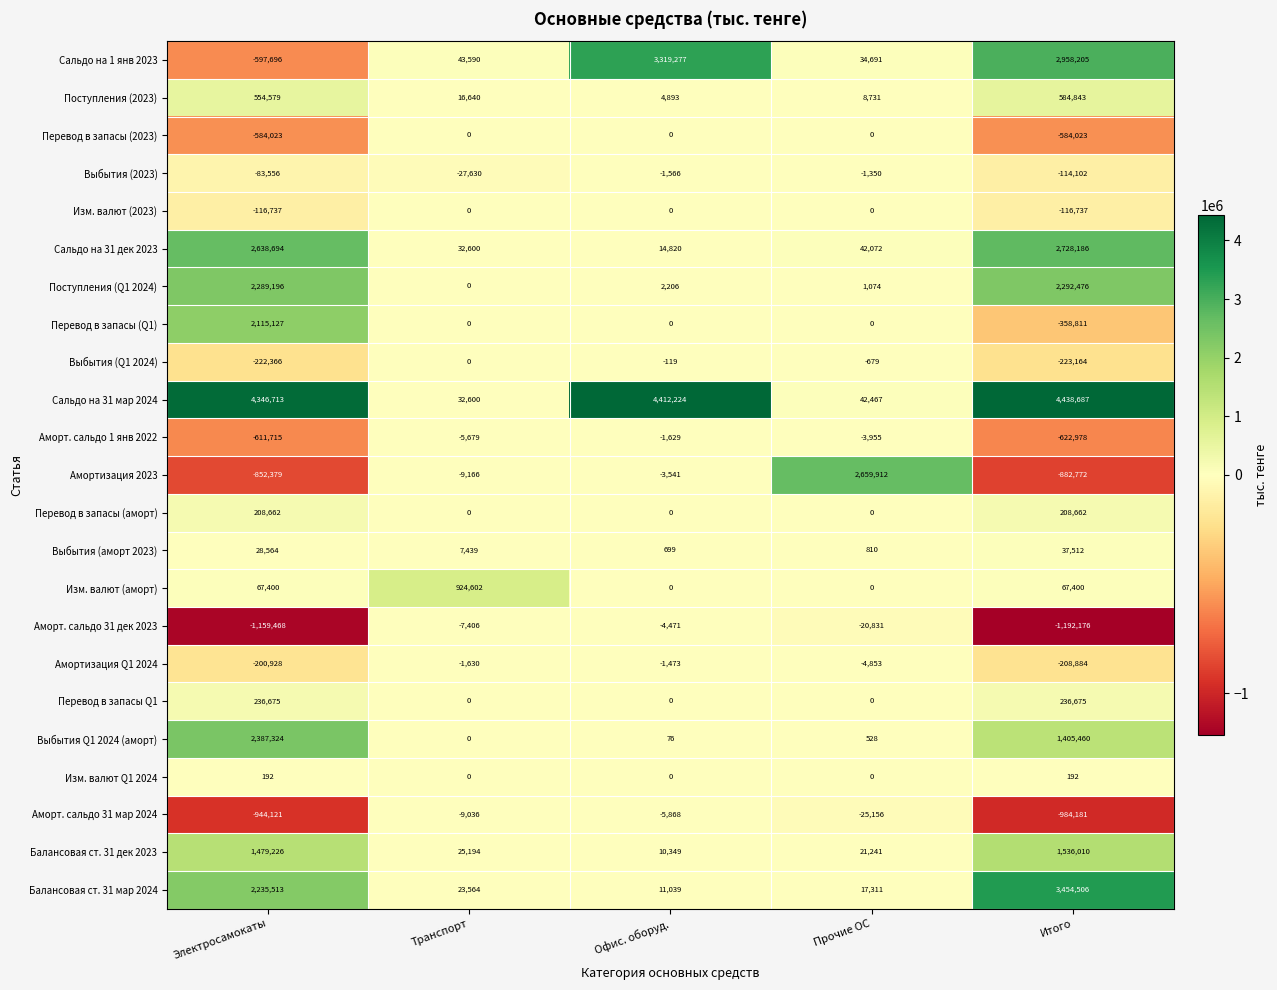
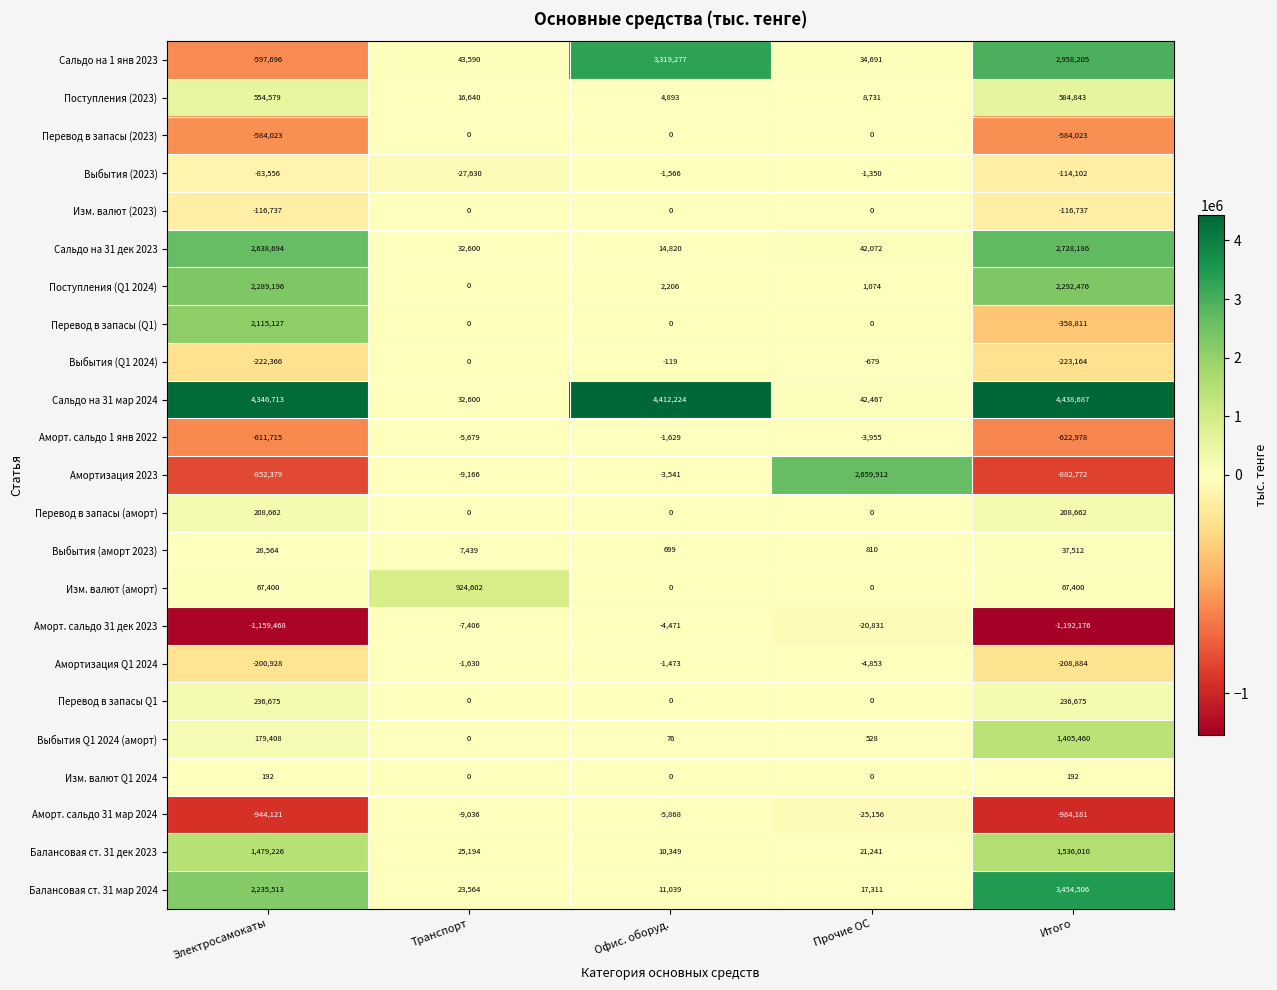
  {
    "Сальдо на 1 янв 2023": {
      "Электросамокаты": "-597,696",
      "Транспорт": "43,590",
      "Офис. оборуд.": "3,319,277",
      "Прочие ОС": "34,691",
      "Итого": "2,958,205"
    },
    "Поступления (2023)": {
      "Электросамокаты": "554,579",
      "Транспорт": "16,640",
      "Офис. оборуд.": "4,893",
      "Прочие ОС": "8,731",
      "Итого": "584,843"
    },
    "Перевод в запасы (2023)": {
      "Электросамокаты": "-584,023",
      "Транспорт": "0",
      "Офис. оборуд.": "0",
      "Прочие ОС": "0",
      "Итого": "-584,023"
    },
    "Выбытия (2023)": {
      "Электросамокаты": "-83,556",
      "Транспорт": "-27,630",
      "Офис. оборуд.": "-1,566",
      "Прочие ОС": "-1,350",
      "Итого": "-114,102"
    },
    "Изм. валют (2023)": {
      "Электросамокаты": "-116,737",
      "Транспорт": "0",
      "Офис. оборуд.": "0",
      "Прочие ОС": "0",
      "Итого": "-116,737"
    },
    "Сальдо на 31 дек 2023": {
      "Электросамокаты": "2,638,694",
      "Транспорт": "32,600",
      "Офис. оборуд.": "14,820",
      "Прочие ОС": "42,072",
      "Итого": "2,728,186"
    },
    "Поступления (Q1 2024)": {
      "Электросамокаты": "2,289,196",
      "Транспорт": "0",
      "Офис. оборуд.": "2,206",
      "Прочие ОС": "1,074",
      "Итого": "2,292,476"
    },
    "Перевод в запасы (Q1)": {
      "Электросамокаты": "2,115,127",
      "Транспорт": "0",
      "Офис. оборуд.": "0",
      "Прочие ОС": "0",
      "Итого": "-358,811"
    },
    "Выбытия (Q1 2024)": {
      "Электросамокаты": "-222,366",
      "Транспорт": "0",
      "Офис. оборуд.": "-119",
      "Прочие ОС": "-679",
      "Итого": "-223,164"
    },
    "Сальдо на 31 мар 2024": {
      "Электросамокаты": "4,346,713",
      "Транспорт": "32,600",
      "Офис. оборуд.": "4,412,224",
      "Прочие ОС": "42,467",
      "Итого": "4,438,687"
    },
    "Аморт. сальдо 1 янв 2022": {
      "Электросамокаты": "-611,715",
      "Транспорт": "-5,679",
      "Офис. оборуд.": "-1,629",
      "Прочие ОС": "-3,955",
      "Итого": "-622,978"
    },
    "Амортизация 2023": {
      "Электросамокаты": "-852,379",
      "Транспорт": "-9,166",
      "Офис. оборуд.": "-3,541",
      "Прочие ОС": "2,659,912",
      "Итого": "-882,772"
    },
    "Перевод в запасы (аморт)": {
      "Электросамокаты": "208,662",
      "Транспорт": "0",
      "Офис. оборуд.": "0",
      "Прочие ОС": "0",
      "Итого": "208,662"
    },
    "Выбытия (аморт 2023)": {
      "Электросамокаты": "28,564",
      "Транспорт": "7,439",
      "Офис. оборуд.": "699",
      "Прочие ОС": "810",
      "Итого": "37,512"
    },
    "Изм. валют (аморт)": {
      "Электросамокаты": "67,400",
      "Транспорт": "924,602",
      "Офис. оборуд.": "0",
      "Прочие ОС": "0",
      "Итого": "67,400"
    },
    "Аморт. сальдо 31 дек 2023": {
      "Электросамокаты": "-1,159,468",
      "Транспорт": "-7,406",
      "Офис. оборуд.": "-4,471",
      "Прочие ОС": "-20,831",
      "Итого": "-1,192,176"
    },
    "Амортизация Q1 2024": {
      "Электросамокаты": "-200,928",
      "Транспорт": "-1,630",
      "Офис. оборуд.": "-1,473",
      "Прочие ОС": "-4,853",
      "Итого": "-208,884"
    },
    "Перевод в запасы Q1": {
      "Электросамокаты": "236,675",
      "Транспорт": "0",
      "Офис. оборуд.": "0",
      "Прочие ОС": "0",
      "Итого": "236,675"
    },
    "Выбытия Q1 2024 (аморт)": {
-     "Электросамокаты": "2,387,324",
+     "Электросамокаты": "179,408",
      "Транспорт": "0",
      "Офис. оборуд.": "76",
      "Прочие ОС": "528",
      "Итого": "1,405,460"
    },
    "Изм. валют Q1 2024": {
      "Электросамокаты": "192",
      "Транспорт": "0",
      "Офис. оборуд.": "0",
      "Прочие ОС": "0",
      "Итого": "192"
    },
    "Аморт. сальдо 31 мар 2024": {
      "Электросамокаты": "-944,121",
      "Транспорт": "-9,036",
      "Офис. оборуд.": "-5,868",
      "Прочие ОС": "-25,156",
      "Итого": "-984,181"
    },
    "Балансовая ст. 31 дек 2023": {
      "Электросамокаты": "1,479,226",
      "Транспорт": "25,194",
      "Офис. оборуд.": "10,349",
      "Прочие ОС": "21,241",
      "Итого": "1,536,010"
    },
    "Балансовая ст. 31 мар 2024": {
      "Электросамокаты": "2,235,513",
      "Транспорт": "23,564",
      "Офис. оборуд.": "11,039",
      "Прочие ОС": "17,311",
      "Итого": "3,454,506"
    }
  }
